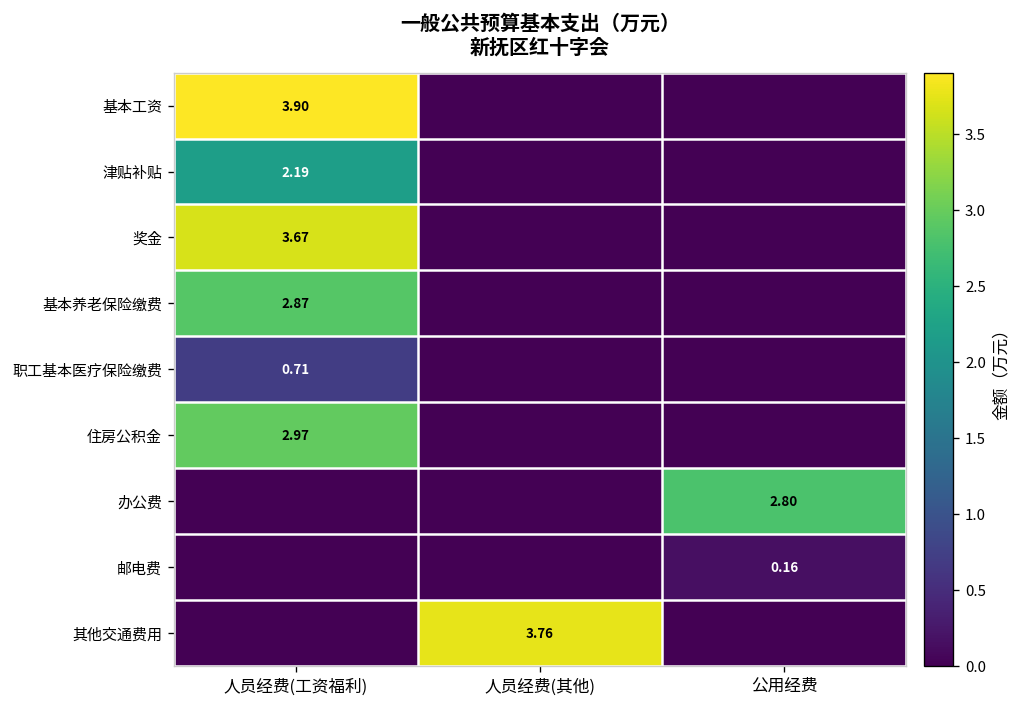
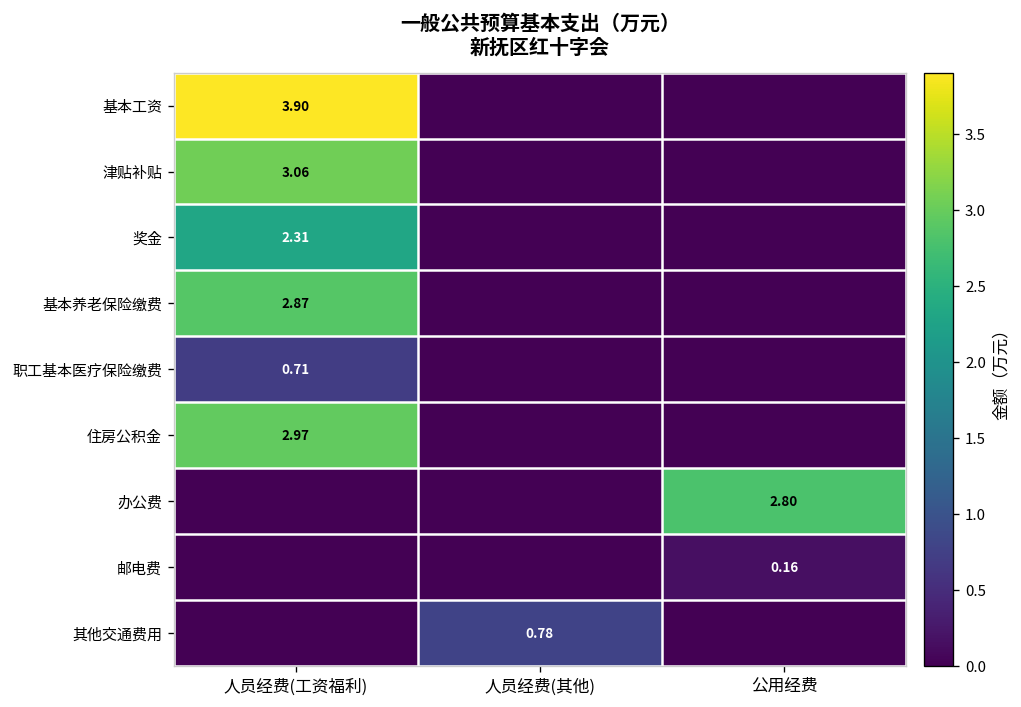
  {
    "基本工资": {
      "人员经费(工资福利)": 3.90
    },
    "津贴补贴": {
-     "人员经费(工资福利)": 2.19
+     "人员经费(工资福利)": 3.06
    },
    "奖金": {
-     "人员经费(工资福利)": 3.67
+     "人员经费(工资福利)": 2.31
    },
    "基本养老保险缴费": {
      "人员经费(工资福利)": 2.87
    },
    "职工基本医疗保险缴费": {
      "人员经费(工资福利)": 0.71
    },
    "住房公积金": {
      "人员经费(工资福利)": 2.97
    },
    "办公费": {
      "公用经费": 2.80
    },
    "邮电费": {
      "公用经费": 0.16
    },
    "其他交通费用": {
-     "人员经费(其他)": 3.76
+     "人员经费(其他)": 0.78
    }
  }
